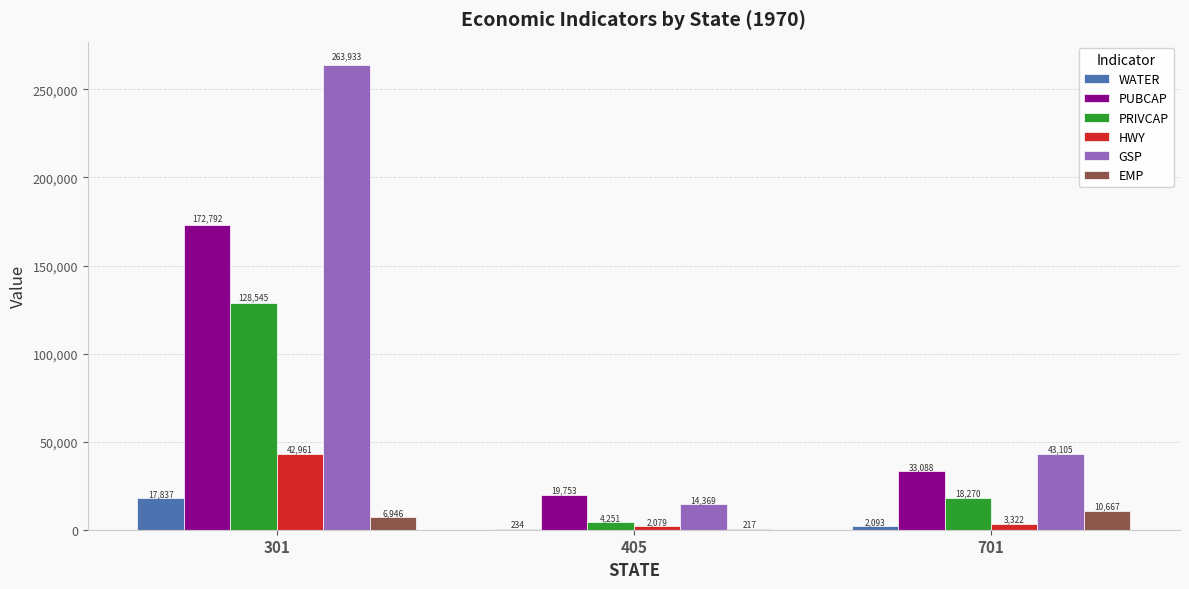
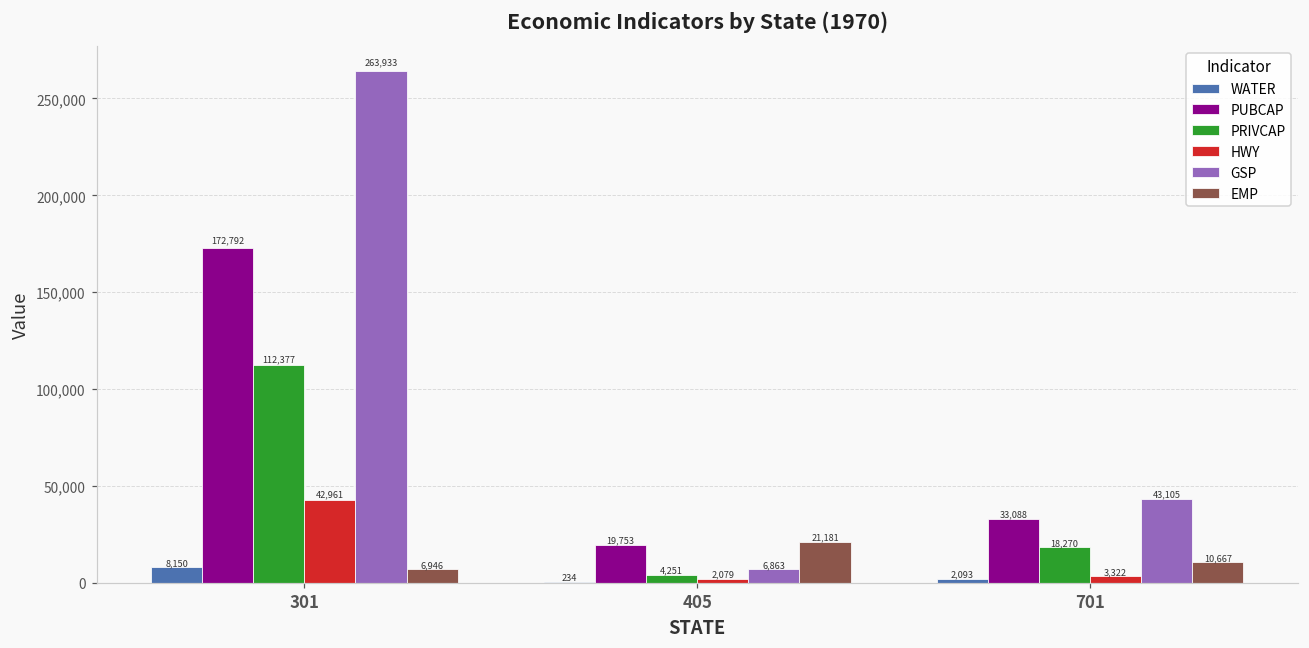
  {
    "WATER": {
-     "301": "17,837",
+     "301": "8,150",
      "405": "234",
      "701": "2,093"
    },
    "PUBCAP": {
      "301": "172,792",
      "405": "19,753",
      "701": "33,088"
    },
    "PRIVCAP": {
-     "301": "128,545",
+     "301": "112,377",
      "405": "4,251",
      "701": "18,270"
    },
    "HWY": {
      "301": "42,961",
      "405": "2,079",
      "701": "3,322"
    },
    "GSP": {
      "301": "263,933",
-     "405": "14,369",
+     "405": "6,863",
      "701": "43,105"
    },
    "EMP": {
      "301": "6,946",
-     "405": "217",
+     "405": "21,181",
      "701": "10,667"
    }
  }
